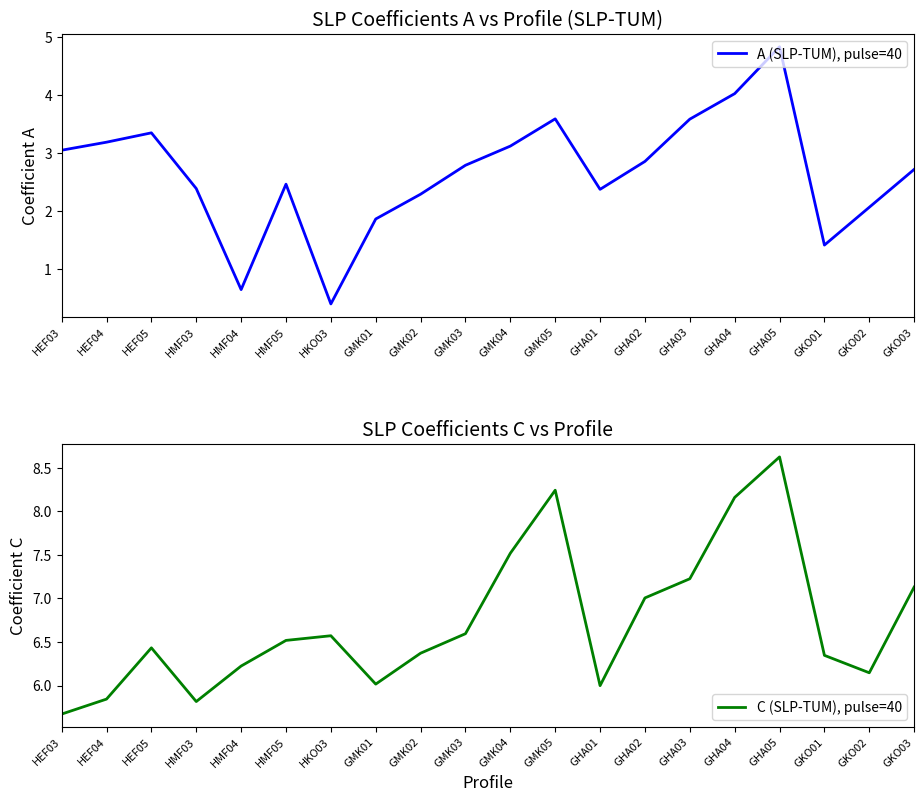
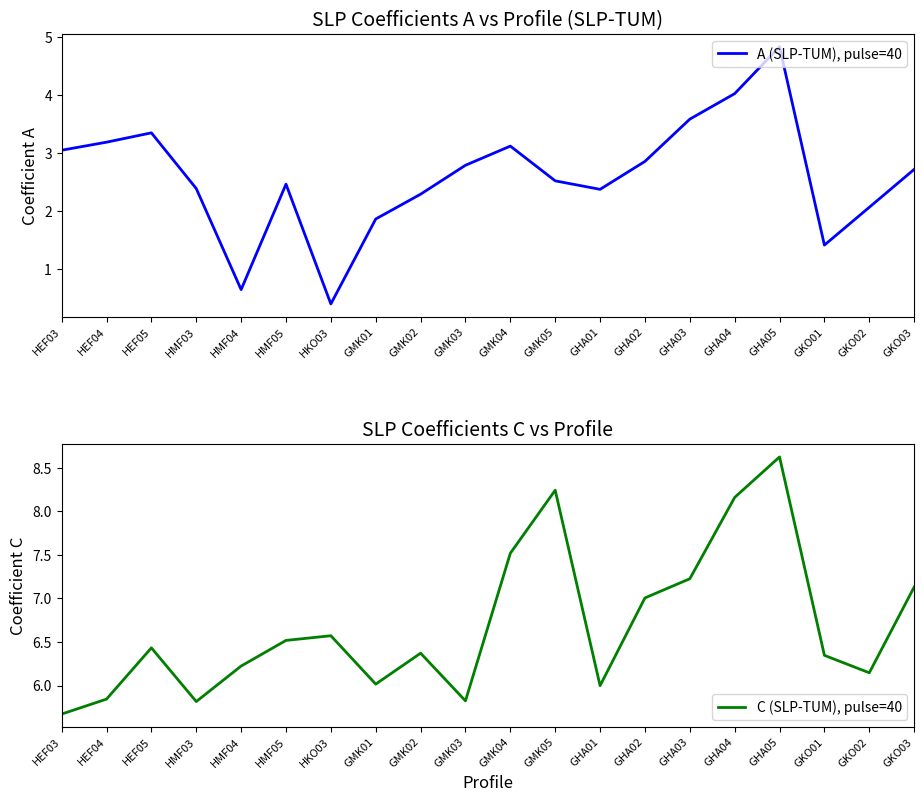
  {
    "SLP Coefficients A vs Profile (SLP-TUM)": {
      "HEF03": 3.0,
      "HEF04": 3.2,
      "HEF05": 3.3,
      "HMF03": 2.4,
      "HMF04": 0.7,
      "HMF05": 2.5,
      "HKO03": 0.4,
      "GMK01": 1.9,
      "GMK02": 2.3,
      "GMK03": 2.8,
      "GMK04": 3.1,
-     "GMK05": 3.6,
+     "GMK05": 2.5,
      "GHA01": 2.4,
      "GHA02": 2.9,
      "GHA03": 3.6,
      "GHA04": 4.0,
      "GKO01": 1.4,
      "GKO02": 2.1,
      "GKO03": 2.7
    },
    "SLP Coefficients C vs Profile": {
      "HEF03": 5.7,
      "HEF04": 5.8,
      "HEF05": 6.4,
      "HMF03": 5.8,
      "HMF04": 6.2,
      "HMF05": 6.5,
      "HKO03": 6.6,
      "GMK01": 6.0,
      "GMK02": 6.4,
-     "GMK03": 6.6,
+     "GMK03": 5.8,
      "GMK04": 7.5,
      "GMK05": 8.2,
      "GHA01": 6.0,
      "GHA02": 7.0,
      "GHA03": 7.2,
      "GHA04": 8.2,
      "GHA05": 8.6,
      "GKO01": 6.3,
      "GKO02": 6.1,
      "GKO03": 7.1
    }
  }
